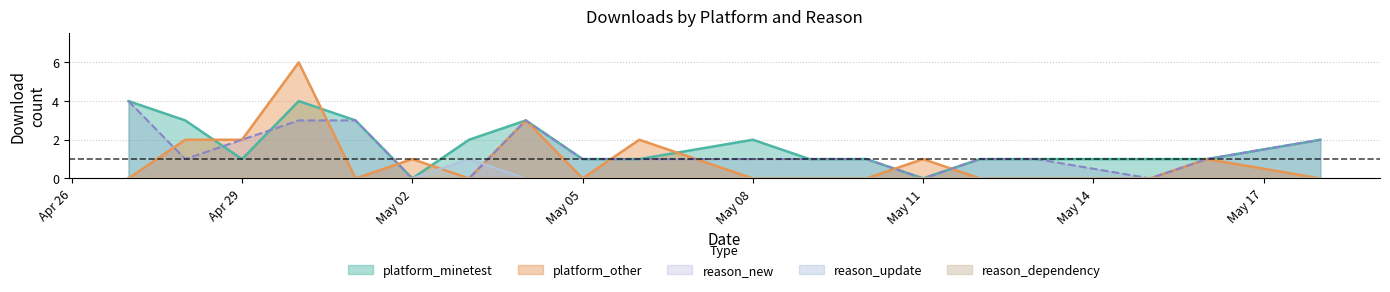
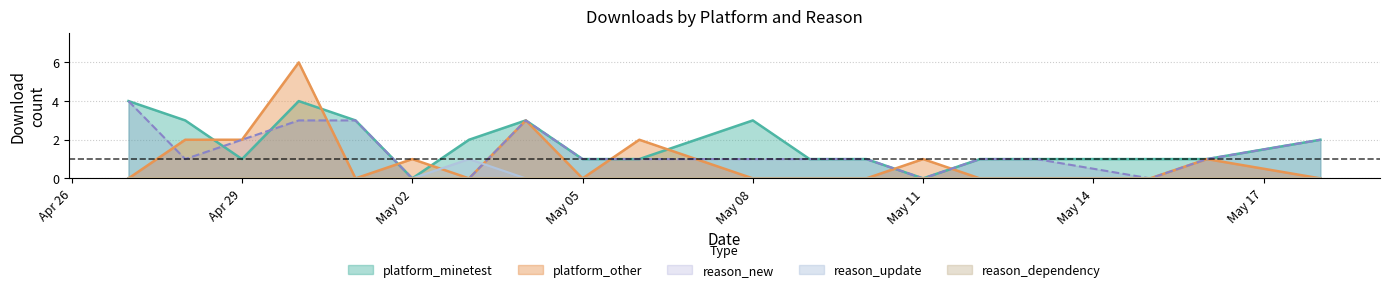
  {
    "platform_minetest": {
      "Apr 29": 1,
-     "May 08": 2
+     "May 08": 3
    }
  }
